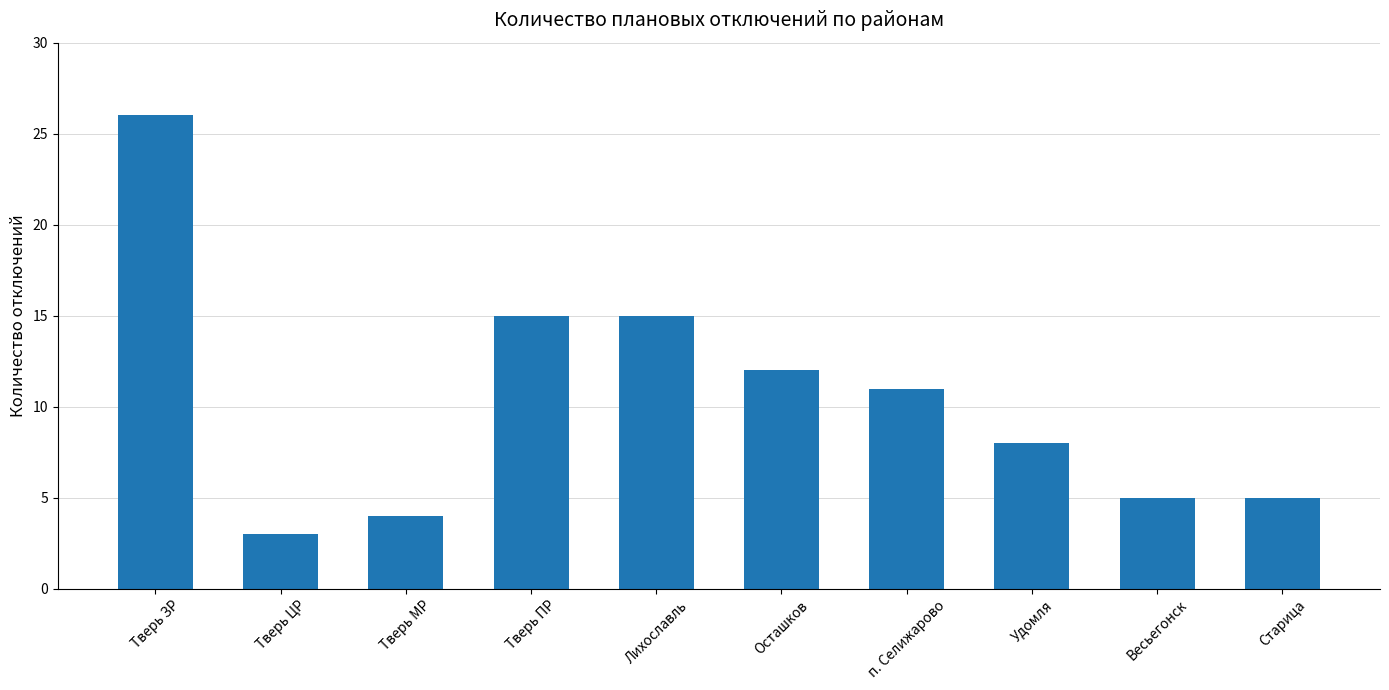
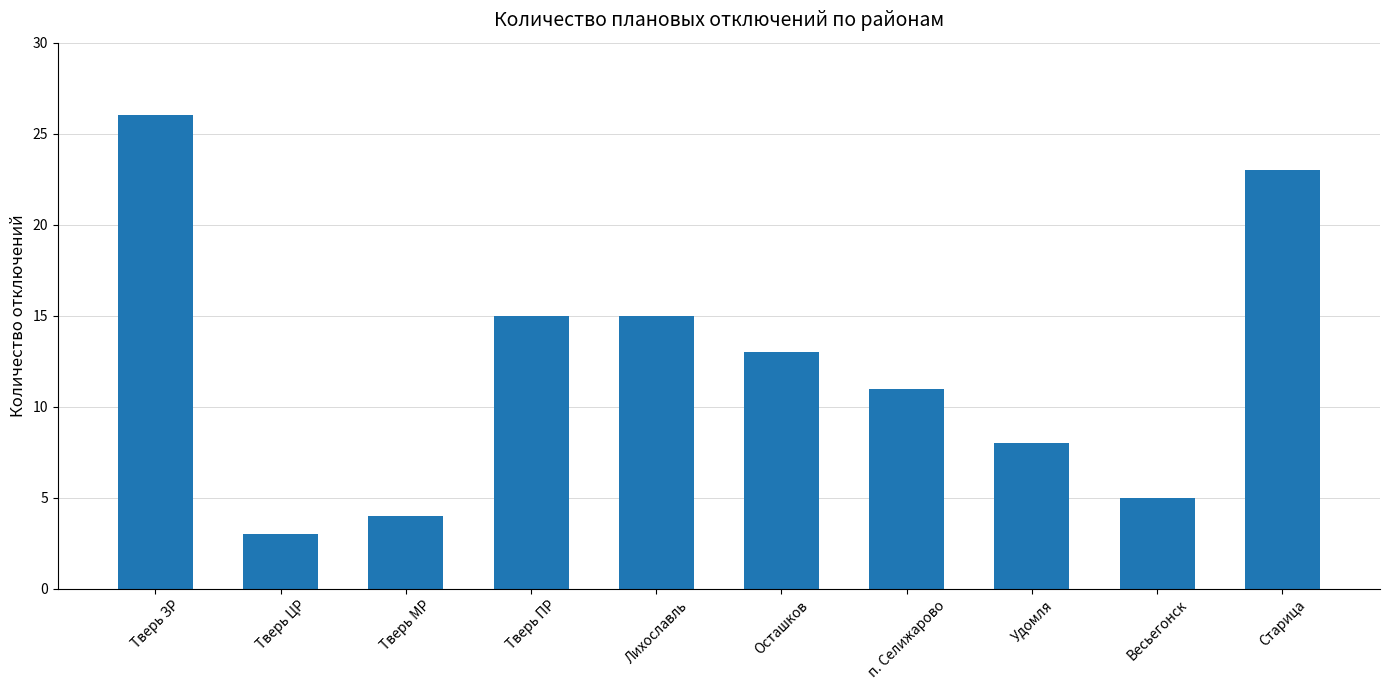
  {
    "Тверь ЗР": 26,
    "Тверь ЦР": 3,
    "Тверь МР": 4,
    "Тверь ПР": 15,
    "Лихославль": 15,
-   "Осташков": 12,
+   "Осташков": 13,
    "п. Селижарово": 11,
    "Удомля": 8,
    "Весьегонск": 5,
-   "Старица": 5
+   "Старица": 23
  }
